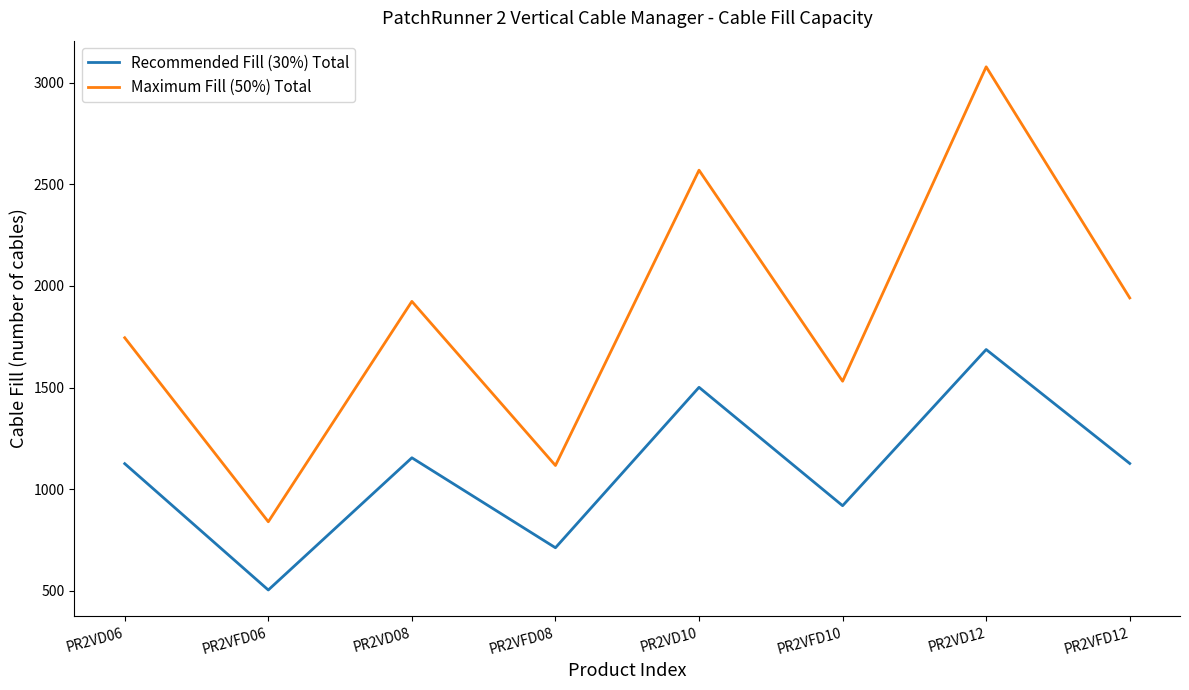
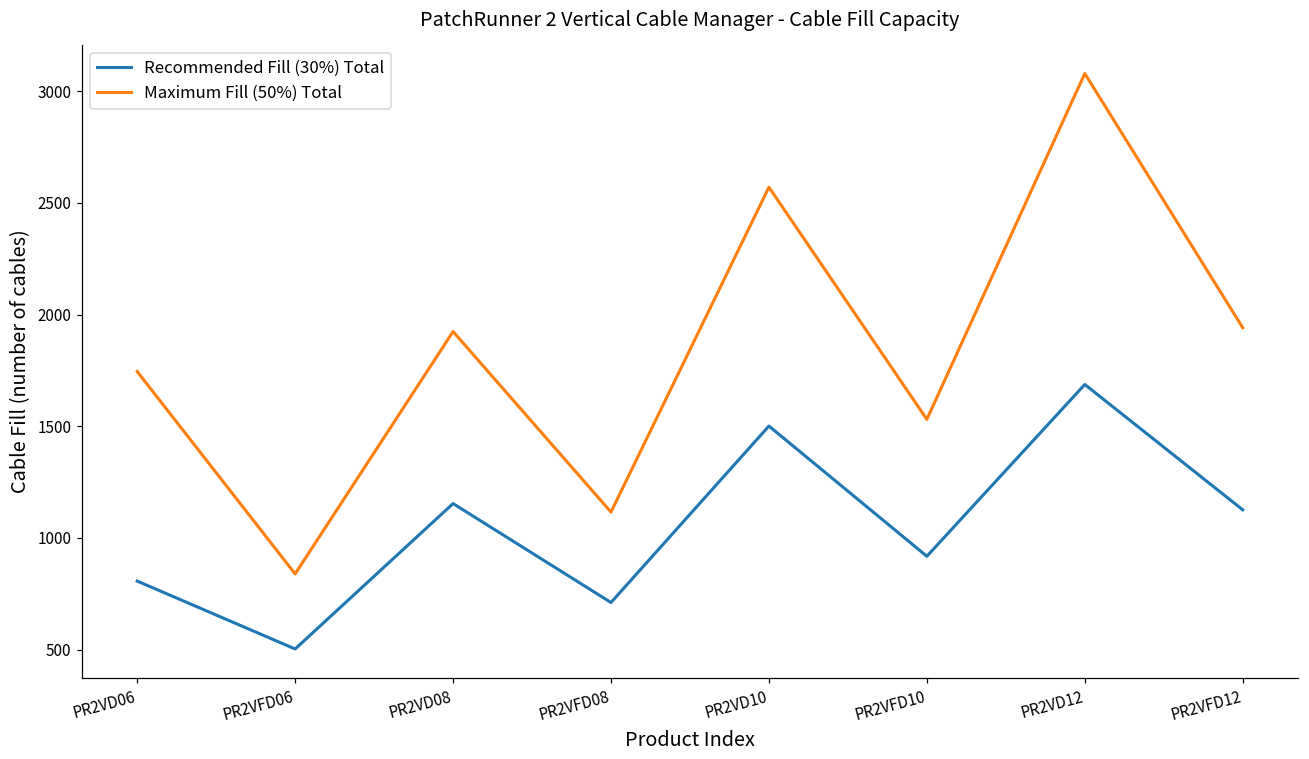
  {
    "Recommended Fill (30%) Total": {
-     "PR2VD06": 1130,
+     "PR2VD06": 810,
      "PR2VFD06": 500,
      "PR2VD08": 1150,
      "PR2VFD08": 710,
      "PR2VD10": 1500,
      "PR2VFD10": 920,
      "PR2VD12": 1690,
      "PR2VFD12": 1130
    },
    "Maximum Fill (50%) Total": {
      "PR2VD06": 1750,
      "PR2VFD06": 840,
      "PR2VD08": 1920,
      "PR2VFD08": 1120,
      "PR2VD10": 2570,
      "PR2VFD10": 1530,
      "PR2VD12": 3080,
      "PR2VFD12": 1940
    }
  }
